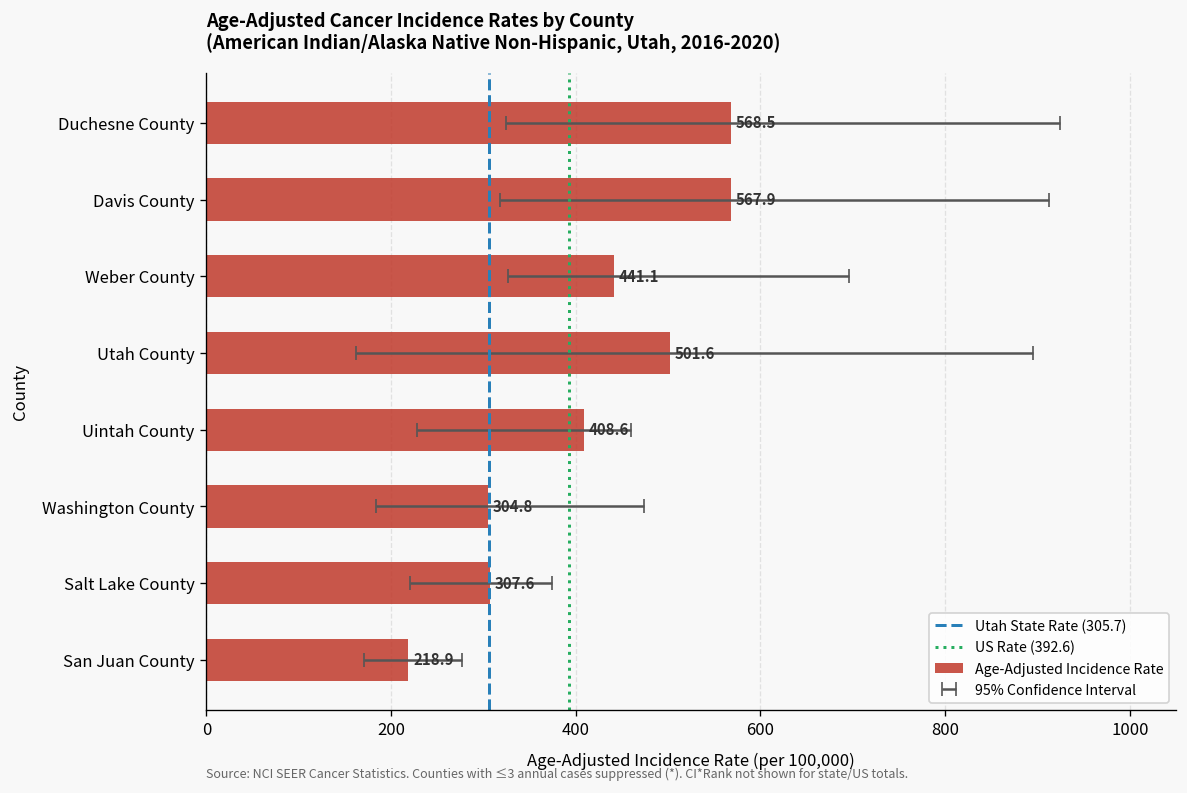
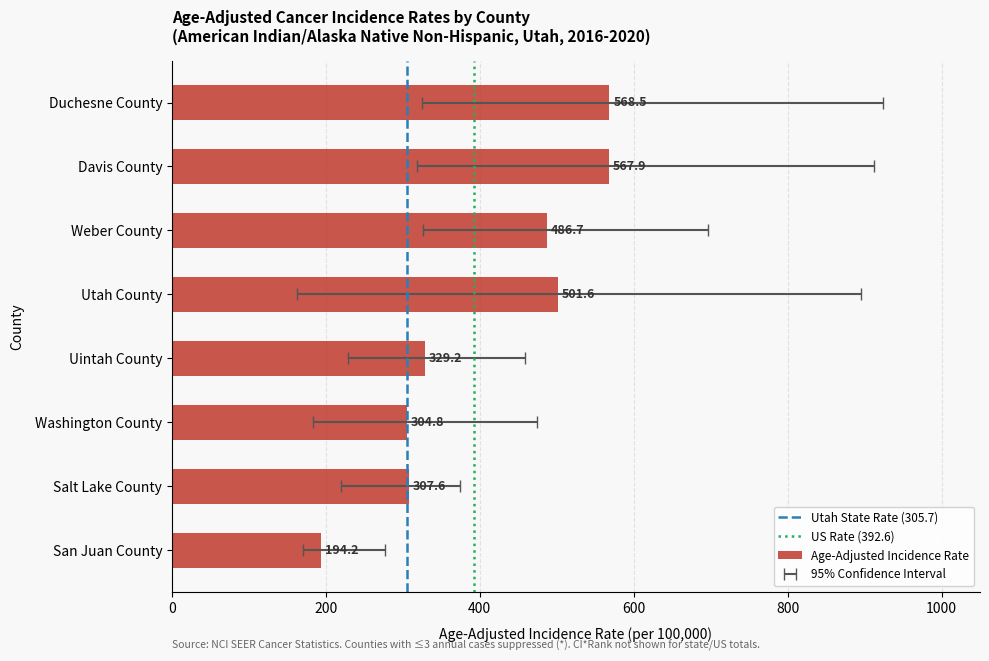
  {
    "Age-Adjusted Incidence Rate": {
      "Duchesne County": 568.5,
      "Davis County": 567.9,
-     "Weber County": 441.1,
+     "Weber County": 486.7,
      "Utah County": 501.6,
-     "Uintah County": 408.6,
+     "Uintah County": 329.2,
      "Washington County": 304.8,
      "Salt Lake County": 307.6,
-     "San Juan County": 218.9
+     "San Juan County": 194.2
    }
  }
